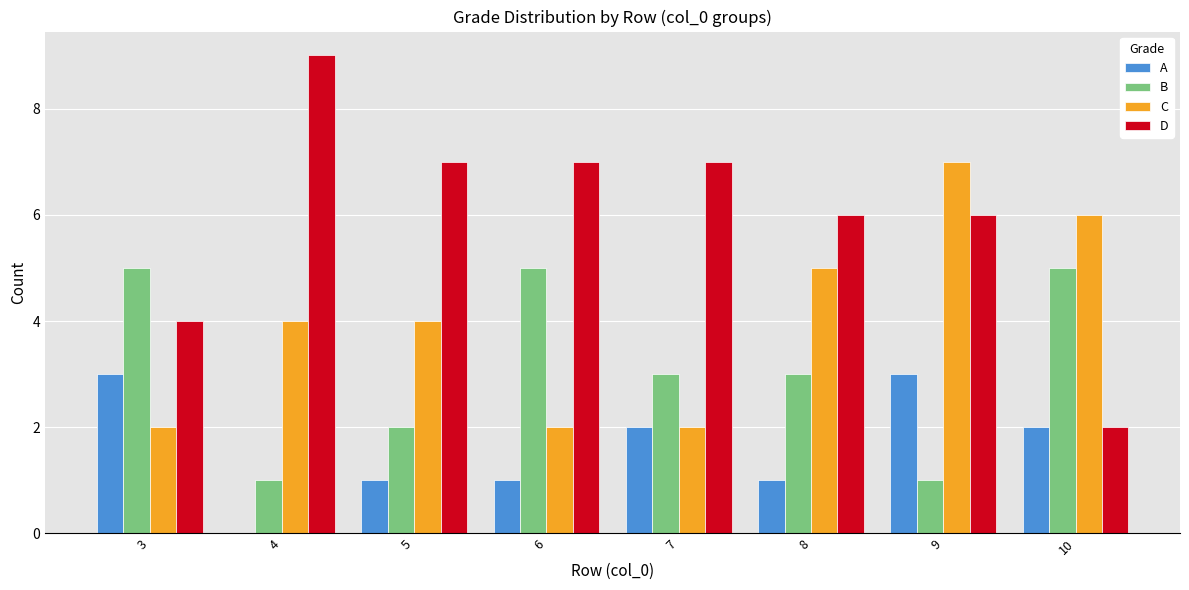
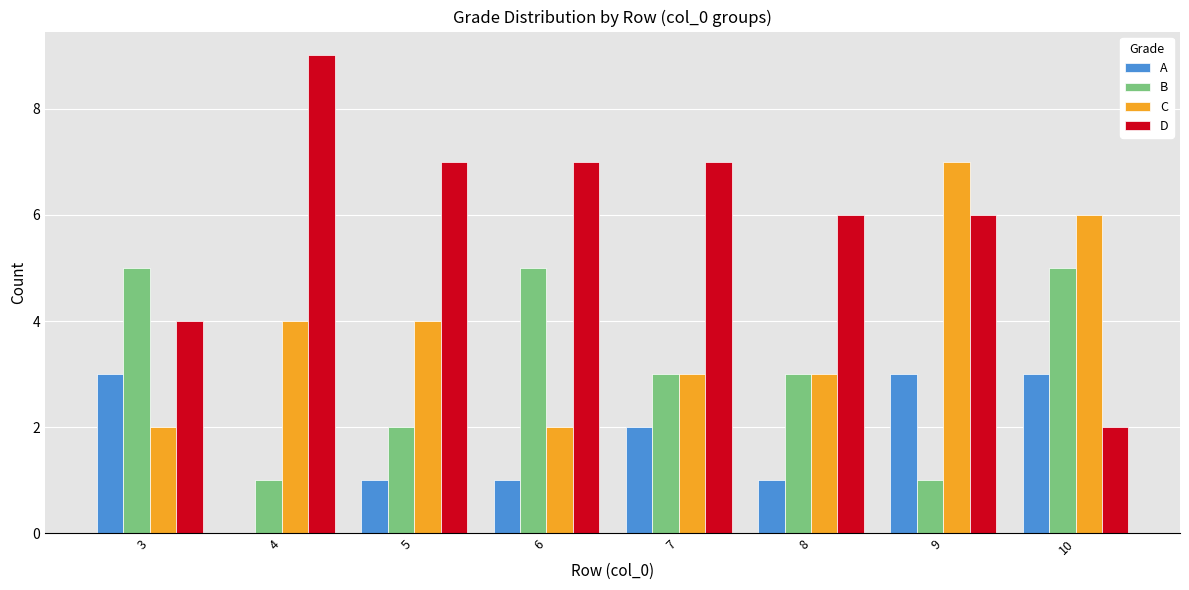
  {
    "A": {
      "3": 3,
      "4": 0,
      "5": 1,
      "6": 1,
      "7": 2,
      "8": 1,
      "9": 3,
-     "10": 2
+     "10": 3
    },
    "B": {
      "3": 5,
      "4": 1,
      "5": 2,
      "6": 5,
      "7": 3,
      "8": 3,
      "9": 1,
      "10": 5
    },
    "C": {
      "3": 2,
      "4": 4,
      "5": 4,
      "6": 2,
-     "7": 2,
-     "8": 5,
+     "7": 3,
+     "8": 3,
      "9": 7,
      "10": 6
    },
    "D": {
      "3": 4,
      "4": 9,
      "5": 7,
      "6": 7,
      "7": 7,
      "8": 6,
      "9": 6,
      "10": 2
    }
  }
